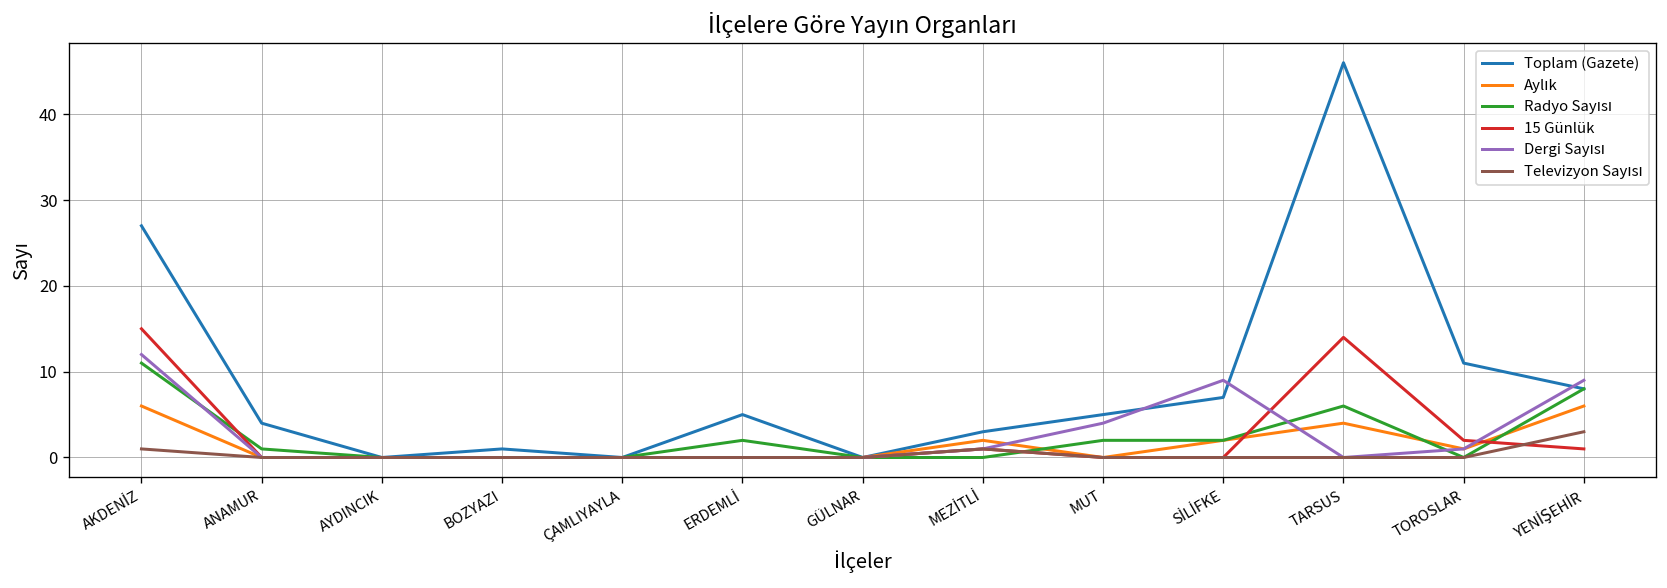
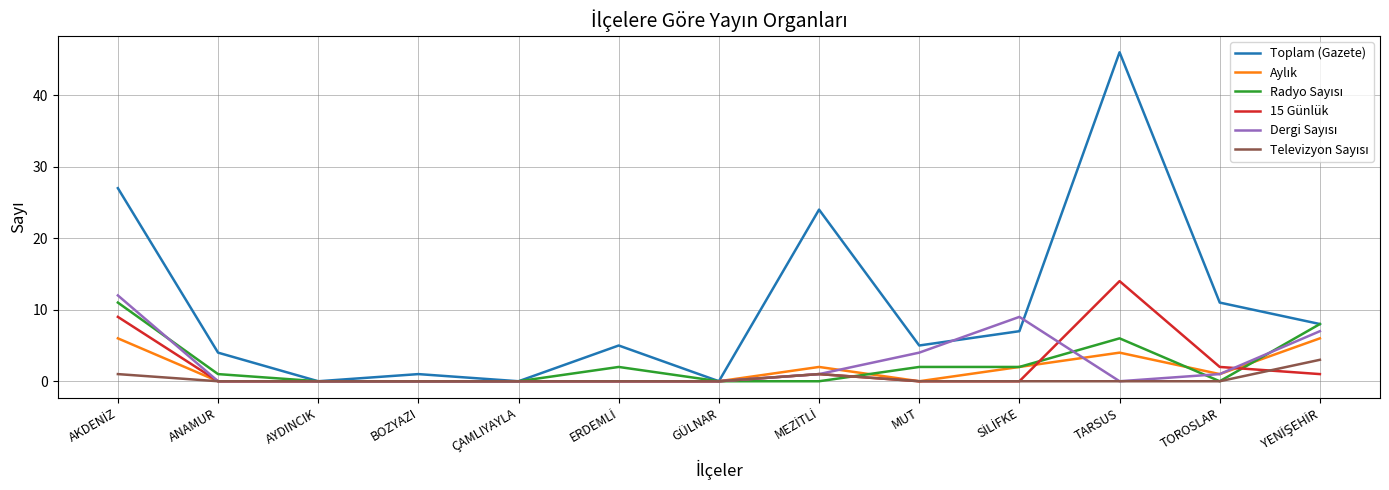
  {
    "Toplam (Gazete)": {
      "AKDENİZ": 27,
      "ANAMUR": 4,
      "BOZYAZI": 1,
      "ERDEMLİ": 5,
-     "MEZİTLİ": 3,
+     "MEZİTLİ": 24,
      "MUT": 5,
      "SİLİFKE": 7,
      "TARSUS": 46,
      "TOROSLAR": 11
    },
    "Aylık": {
      "AKDENİZ": 6,
      "MEZİTLİ": 2,
      "TARSUS": 4,
      "YENİŞEHİR": 6
    },
    "Radyo Sayısı": {
      "AKDENİZ": 11,
      "ANAMUR": 1,
      "ERDEMLİ": 2,
      "MEZİTLİ": 0,
      "MUT": 2,
      "TARSUS": 6
    },
    "15 Günlük": {
-     "AKDENİZ": 15,
+     "AKDENİZ": 9,
      "TARSUS": 14,
      "TOROSLAR": 2,
      "YENİŞEHİR": 1
    },
    "Dergi Sayısı": {
      "AKDENİZ": 12,
      "MUT": 4,
      "SİLİFKE": 9,
-     "YENİŞEHİR": 9
+     "YENİŞEHİR": 7
    },
    "Televizyon Sayısı": {
      "AKDENİZ": 1,
      "YENİŞEHİR": 3
    }
  }
